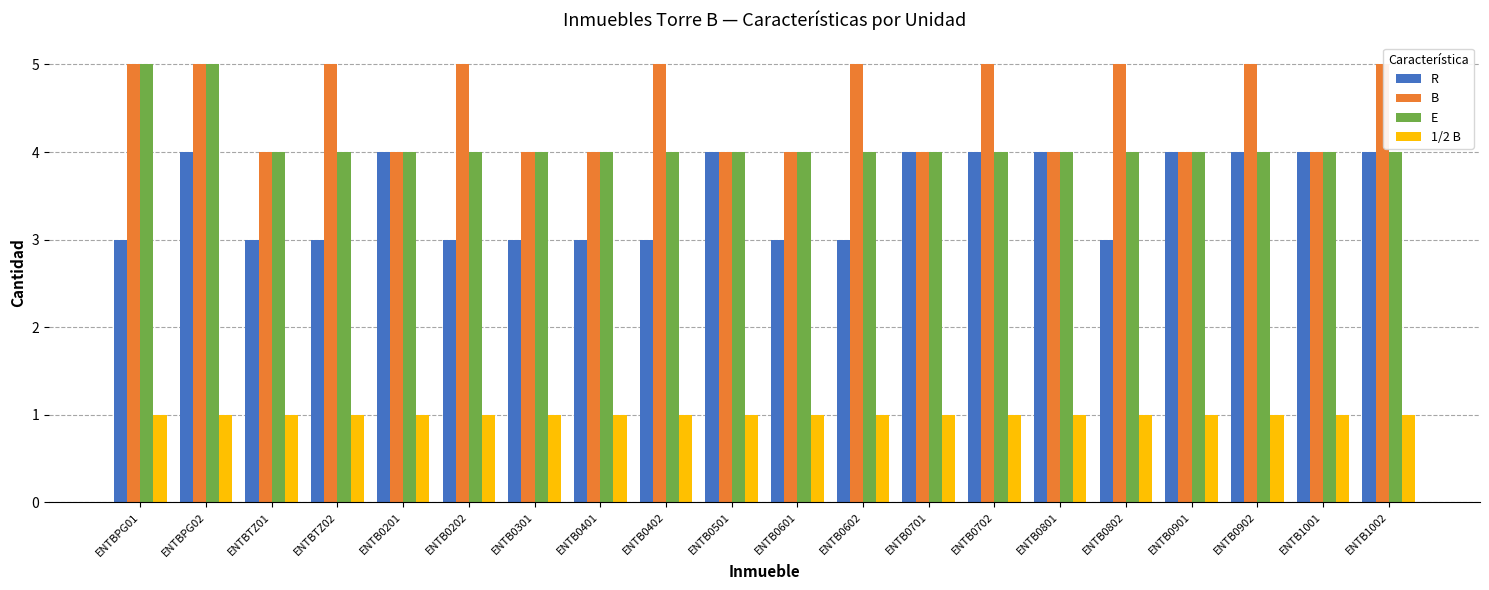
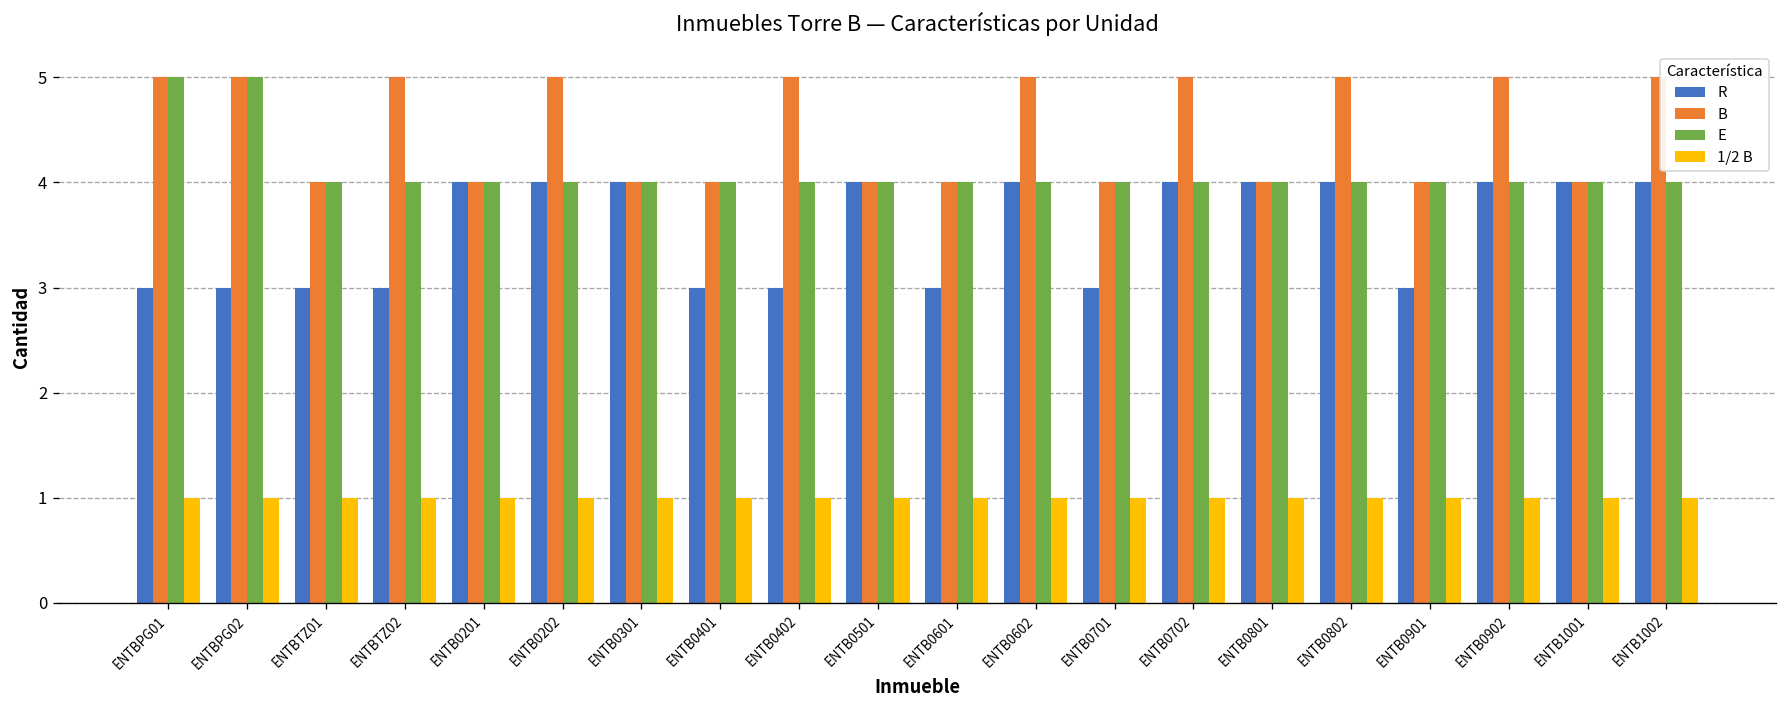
  {
    "R": {
      "ENTBPG01": 3,
-     "ENTBPG02": 4,
+     "ENTBPG02": 3,
      "ENTBTZ01": 3,
      "ENTBTZ02": 3,
      "ENTB0201": 4,
-     "ENTB0202": 3,
-     "ENTB0301": 3,
+     "ENTB0202": 4,
+     "ENTB0301": 4,
      "ENTB0401": 3,
      "ENTB0402": 3,
      "ENTB0501": 4,
      "ENTB0601": 3,
-     "ENTB0602": 3,
-     "ENTB0701": 4,
+     "ENTB0602": 4,
+     "ENTB0701": 3,
      "ENTB0702": 4,
      "ENTB0801": 4,
-     "ENTB0802": 3,
-     "ENTB0901": 4,
+     "ENTB0802": 4,
+     "ENTB0901": 3,
      "ENTB0902": 4,
      "ENTB1001": 4,
      "ENTB1002": 4
    },
    "B": {
      "ENTBPG01": 5,
      "ENTBPG02": 5,
      "ENTBTZ01": 4,
      "ENTBTZ02": 5,
      "ENTB0201": 4,
      "ENTB0202": 5,
      "ENTB0301": 4,
      "ENTB0401": 4,
      "ENTB0402": 5,
      "ENTB0501": 4,
      "ENTB0601": 4,
      "ENTB0602": 5,
      "ENTB0701": 4,
      "ENTB0702": 5,
      "ENTB0801": 4,
      "ENTB0802": 5,
      "ENTB0901": 4,
      "ENTB0902": 5,
      "ENTB1001": 4,
      "ENTB1002": 5
    },
    "E": {
      "ENTBPG01": 5,
      "ENTBPG02": 5,
      "ENTBTZ01": 4,
      "ENTBTZ02": 4,
      "ENTB0201": 4,
      "ENTB0202": 4,
      "ENTB0301": 4,
      "ENTB0401": 4,
      "ENTB0402": 4,
      "ENTB0501": 4,
      "ENTB0601": 4,
      "ENTB0602": 4,
      "ENTB0701": 4,
      "ENTB0702": 4,
      "ENTB0801": 4,
      "ENTB0802": 4,
      "ENTB0901": 4,
      "ENTB0902": 4,
      "ENTB1001": 4,
      "ENTB1002": 4
    },
    "1/2 B": {
      "ENTBPG01": 1,
      "ENTBPG02": 1,
      "ENTBTZ01": 1,
      "ENTBTZ02": 1,
      "ENTB0201": 1,
      "ENTB0202": 1,
      "ENTB0301": 1,
      "ENTB0401": 1,
      "ENTB0402": 1,
      "ENTB0501": 1,
      "ENTB0601": 1,
      "ENTB0602": 1,
      "ENTB0701": 1,
      "ENTB0702": 1,
      "ENTB0801": 1,
      "ENTB0802": 1,
      "ENTB0901": 1,
      "ENTB0902": 1,
      "ENTB1001": 1,
      "ENTB1002": 1
    }
  }
